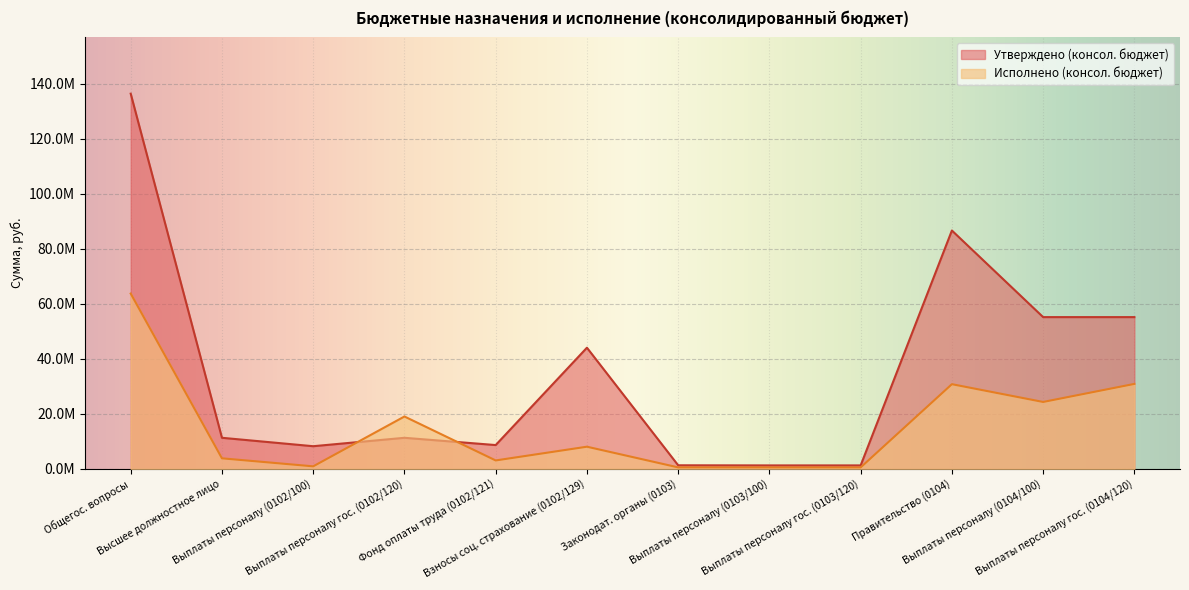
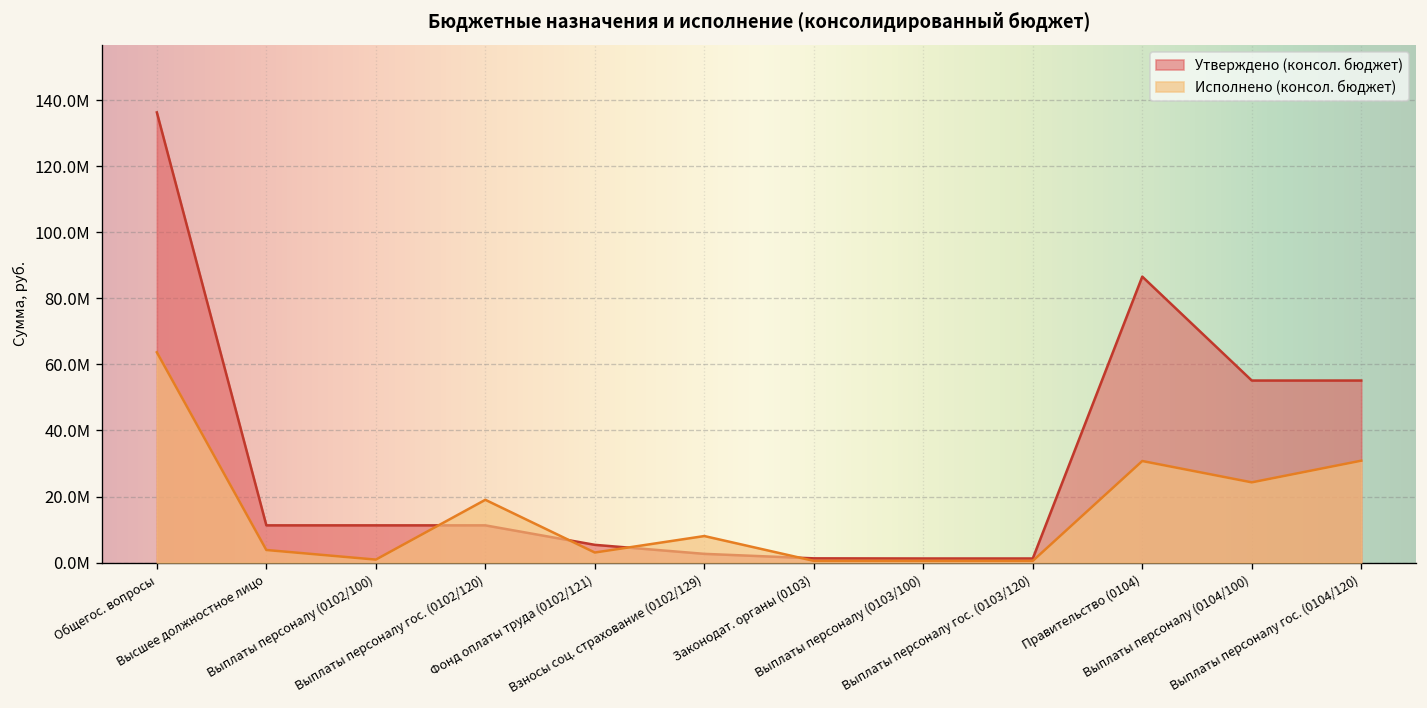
  {
    "Утверждено (консол. бюджет)": {
      "Общегос. вопросы": 136000000,
      "Высшее должностное лицо": 11000000,
-     "Выплаты персоналу (0102/100)": 8000000,
+     "Выплаты персоналу (0102/100)": 11000000,
      "Выплаты персоналу гос. (0102/120)": 11000000,
-     "Фонд оплаты труда (0102/121)": 9000000,
-     "Взносы соц. страхование (0102/129)": 44000000,
+     "Фонд оплаты труда (0102/121)": 5000000,
+     "Взносы соц. страхование (0102/129)": 3000000,
      "Правительство (0104)": 87000000,
      "Выплаты персоналу (0104/100)": 55000000,
      "Выплаты персоналу гос. (0104/120)": 55000000
    },
    "Исполнено (консол. бюджет)": {
      "Общегос. вопросы": 64000000,
      "Высшее должностное лицо": 4000000,
      "Выплаты персоналу (0102/100)": 1000000,
      "Выплаты персоналу гос. (0102/120)": 19000000,
      "Фонд оплаты труда (0102/121)": 3000000,
      "Взносы соц. страхование (0102/129)": 8000000,
      "Правительство (0104)": 31000000,
      "Выплаты персоналу (0104/100)": 24000000,
      "Выплаты персоналу гос. (0104/120)": 31000000
    }
  }
